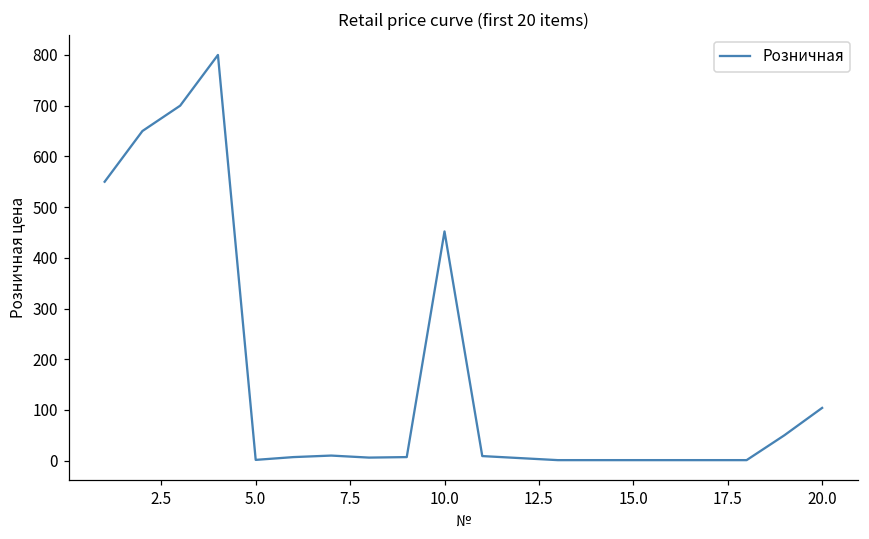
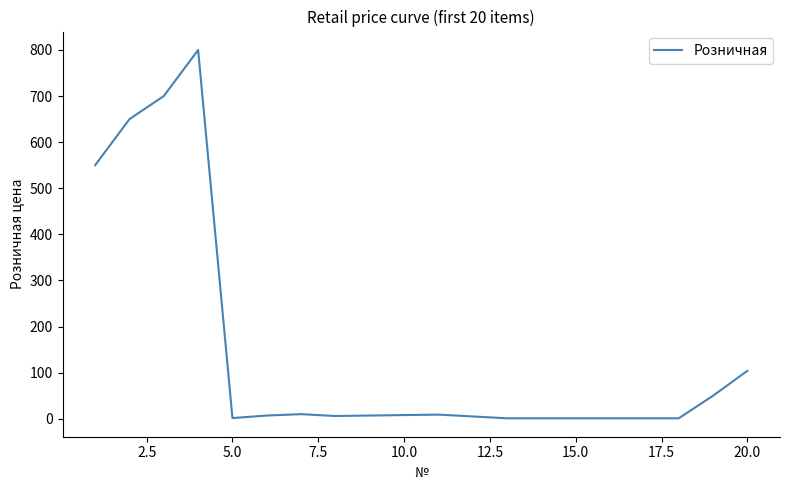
  {
    "5.0": 0,
-   "10.0": 450,
+   "10.0": 10,
    "15.0": 0,
    "20.0": 100
  }
